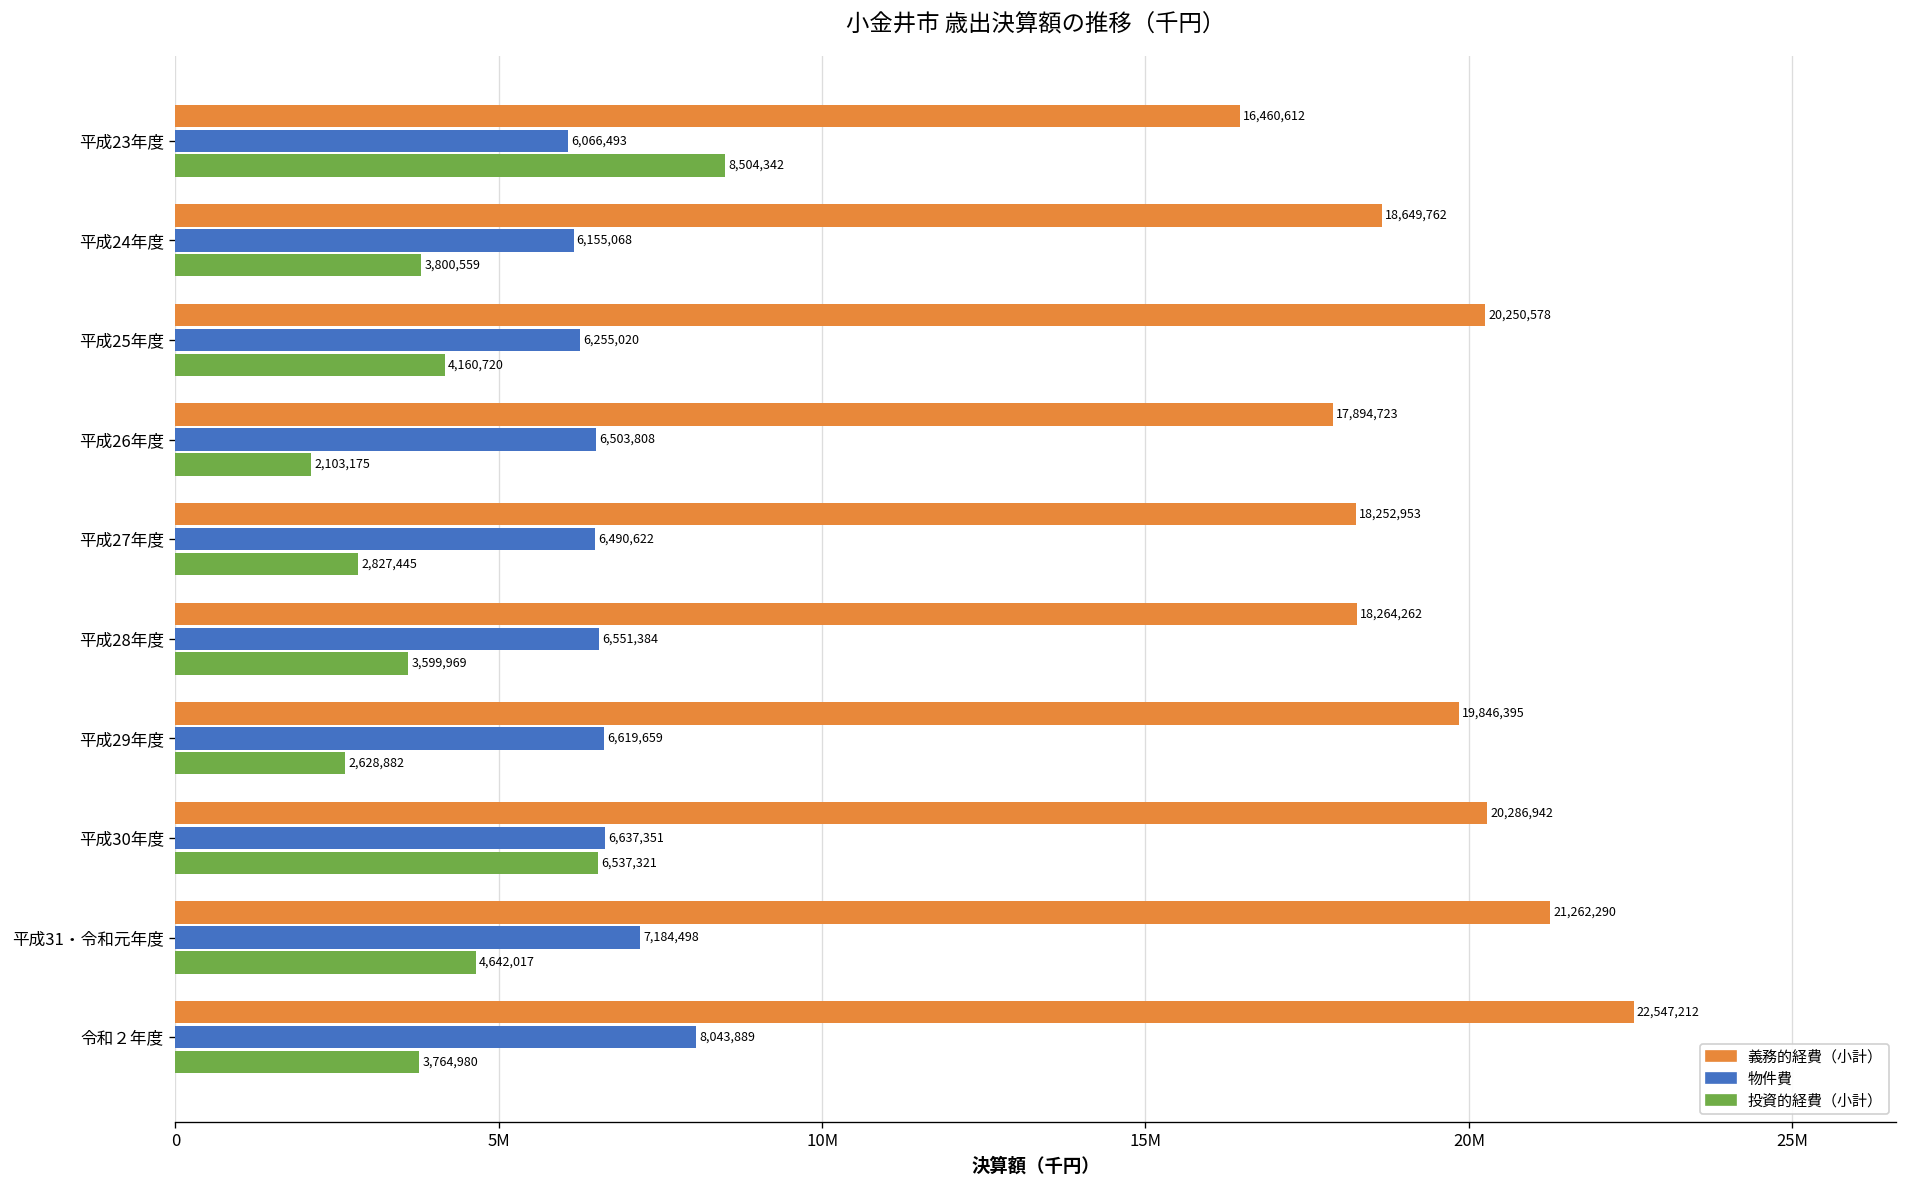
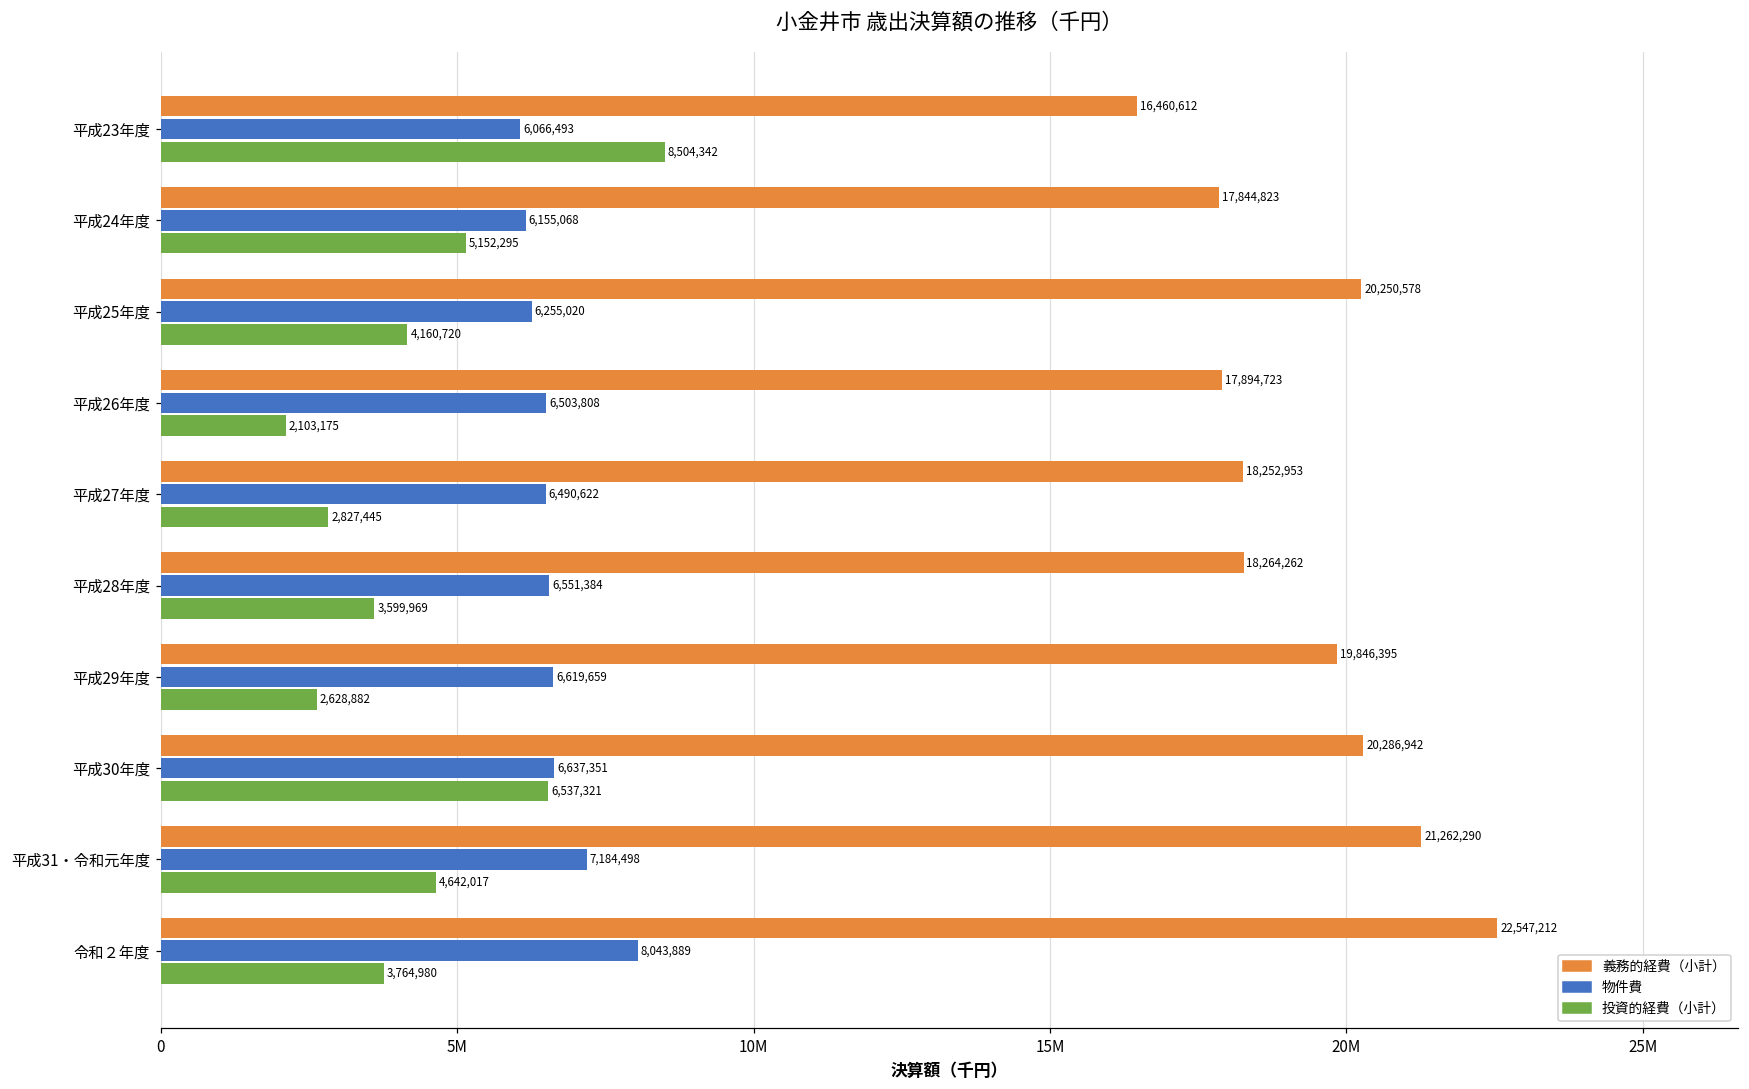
  {
    "義務的経費（小計）": {
      "平成23年度": "16,460,612",
-     "平成24年度": "18,649,762",
+     "平成24年度": "17,844,823",
      "平成25年度": "20,250,578",
      "平成26年度": "17,894,723",
      "平成27年度": "18,252,953",
      "平成28年度": "18,264,262",
      "平成29年度": "19,846,395",
      "平成30年度": "20,286,942",
      "平成31・令和元年度": "21,262,290",
      "令和２年度": "22,547,212"
    },
    "物件費": {
      "平成23年度": "6,066,493",
      "平成24年度": "6,155,068",
      "平成25年度": "6,255,020",
      "平成26年度": "6,503,808",
      "平成27年度": "6,490,622",
      "平成28年度": "6,551,384",
      "平成29年度": "6,619,659",
      "平成30年度": "6,637,351",
      "平成31・令和元年度": "7,184,498",
      "令和２年度": "8,043,889"
    },
    "投資的経費（小計）": {
      "平成23年度": "8,504,342",
-     "平成24年度": "3,800,559",
+     "平成24年度": "5,152,295",
      "平成25年度": "4,160,720",
      "平成26年度": "2,103,175",
      "平成27年度": "2,827,445",
      "平成28年度": "3,599,969",
      "平成29年度": "2,628,882",
      "平成30年度": "6,537,321",
      "平成31・令和元年度": "4,642,017",
      "令和２年度": "3,764,980"
    }
  }
